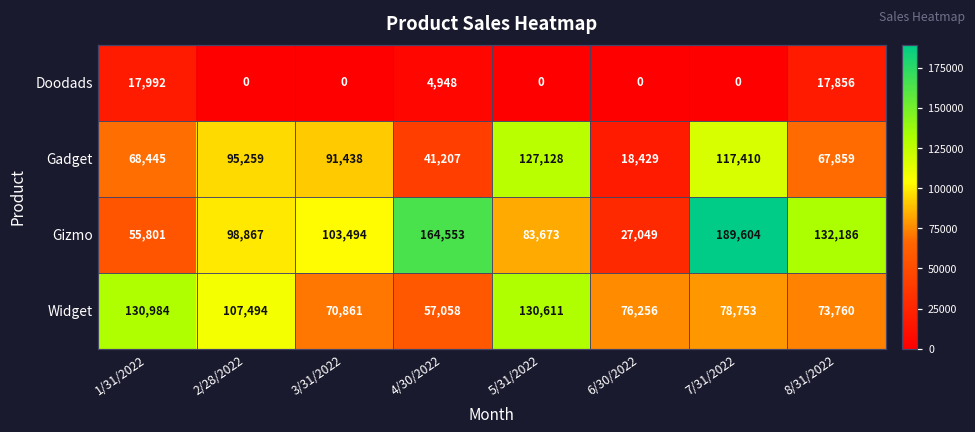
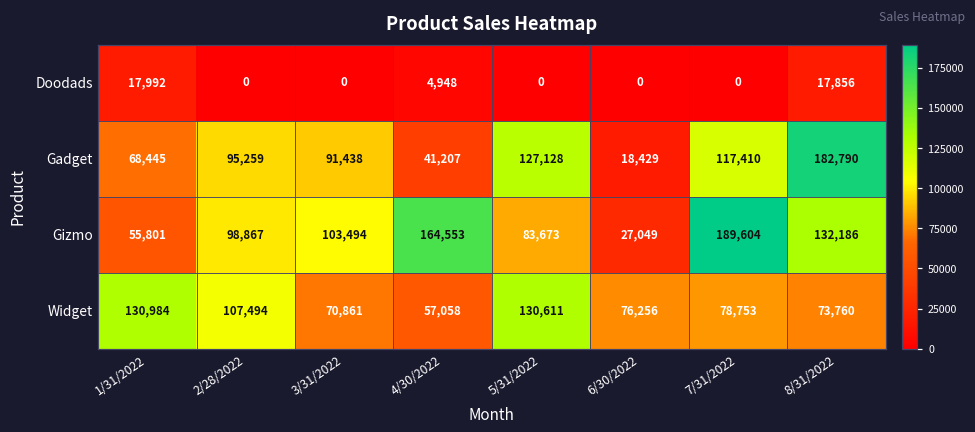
  {
    "Doodads": {
      "1/31/2022": "17,992",
      "2/28/2022": "0",
      "3/31/2022": "0",
      "4/30/2022": "4,948",
      "5/31/2022": "0",
      "6/30/2022": "0",
      "7/31/2022": "0",
      "8/31/2022": "17,856"
    },
    "Gadget": {
      "1/31/2022": "68,445",
      "2/28/2022": "95,259",
      "3/31/2022": "91,438",
      "4/30/2022": "41,207",
      "5/31/2022": "127,128",
      "6/30/2022": "18,429",
      "7/31/2022": "117,410",
-     "8/31/2022": "67,859"
+     "8/31/2022": "182,790"
    },
    "Gizmo": {
      "1/31/2022": "55,801",
      "2/28/2022": "98,867",
      "3/31/2022": "103,494",
      "4/30/2022": "164,553",
      "5/31/2022": "83,673",
      "6/30/2022": "27,049",
      "7/31/2022": "189,604",
      "8/31/2022": "132,186"
    },
    "Widget": {
      "1/31/2022": "130,984",
      "2/28/2022": "107,494",
      "3/31/2022": "70,861",
      "4/30/2022": "57,058",
      "5/31/2022": "130,611",
      "6/30/2022": "76,256",
      "7/31/2022": "78,753",
      "8/31/2022": "73,760"
    }
  }
